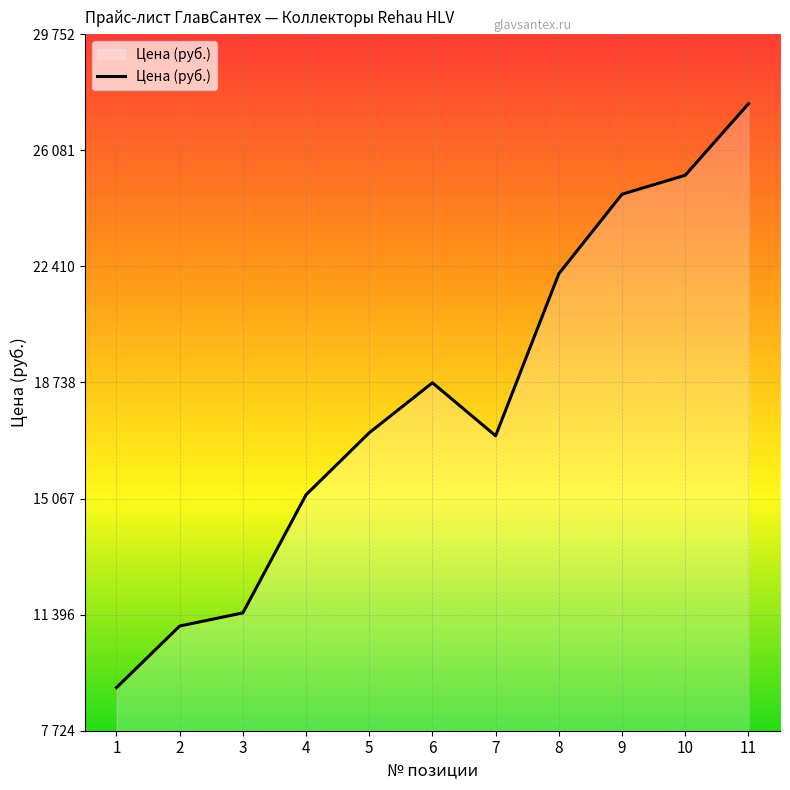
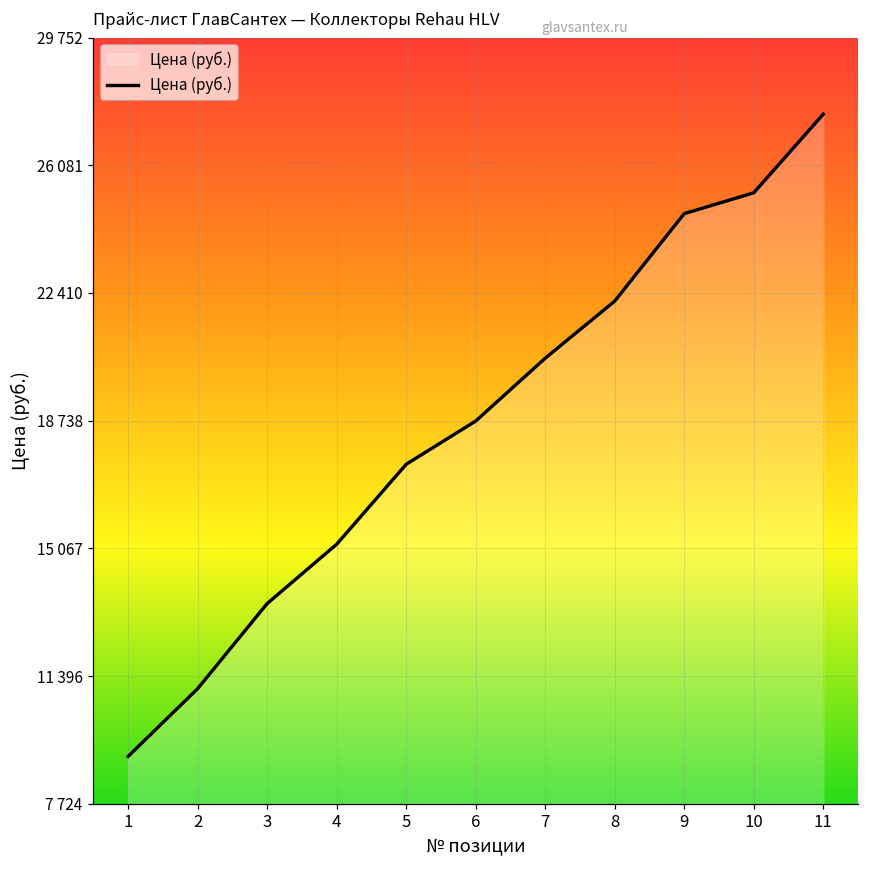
  {
    "1": 9100,
    "2": 11000,
-   "3": 11500,
+   "3": 13500,
    "4": 15200,
-   "5": 17100,
+   "5": 17500,
    "6": 18700,
-   "7": 17100,
+   "7": 20500,
    "8": 22200,
    "9": 24700,
    "10": 25300,
    "11": 27500
  }
